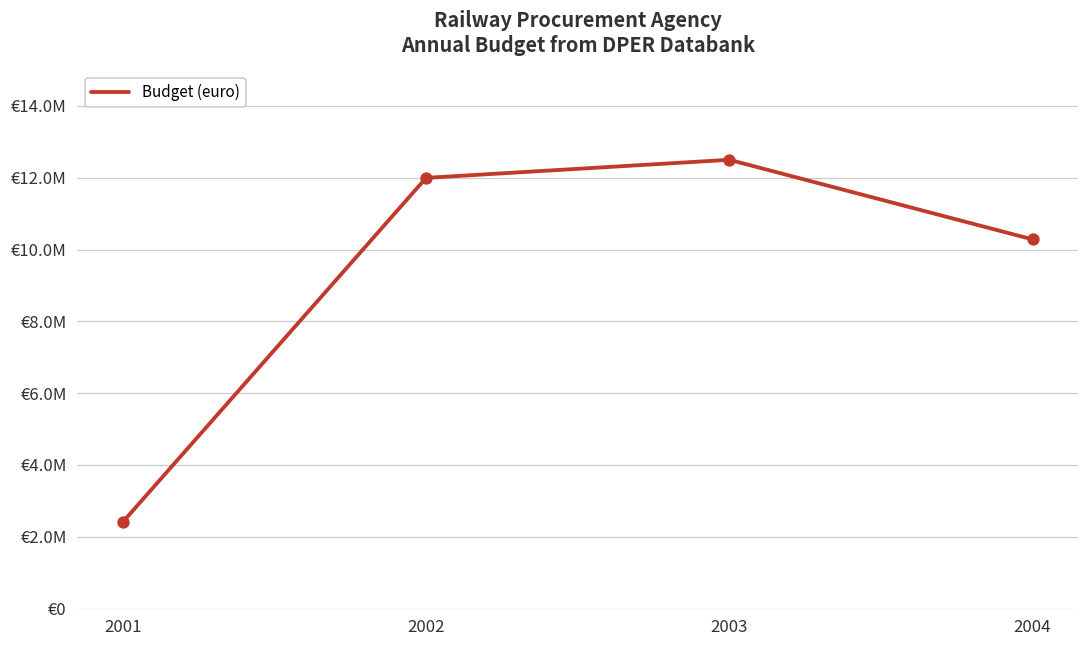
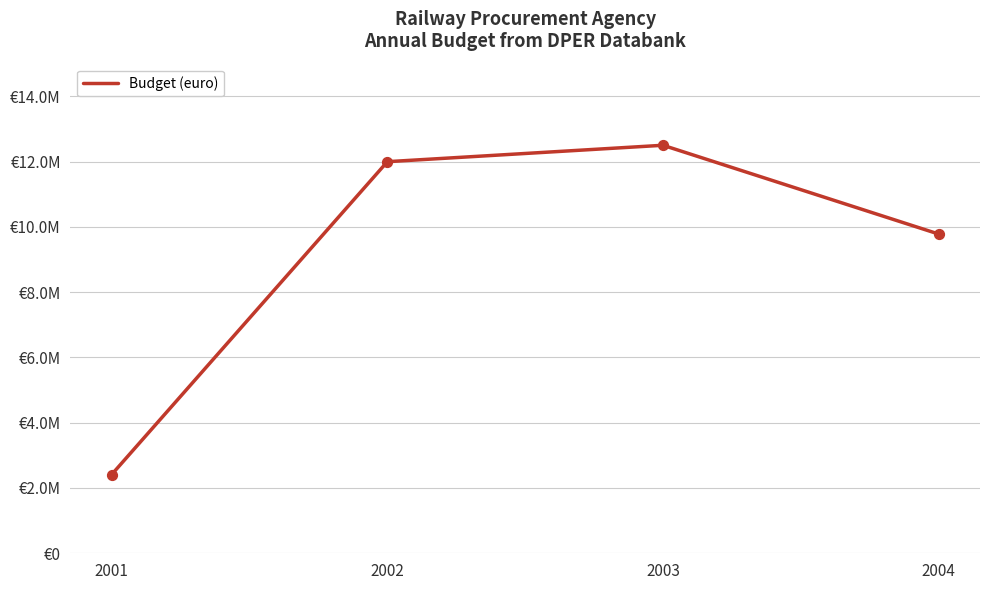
  {
    "2001": "€2400000",
    "2002": "€12000000",
    "2003": "€12500000",
-   "2004": "€10300000"
+   "2004": "€9800000"
  }
